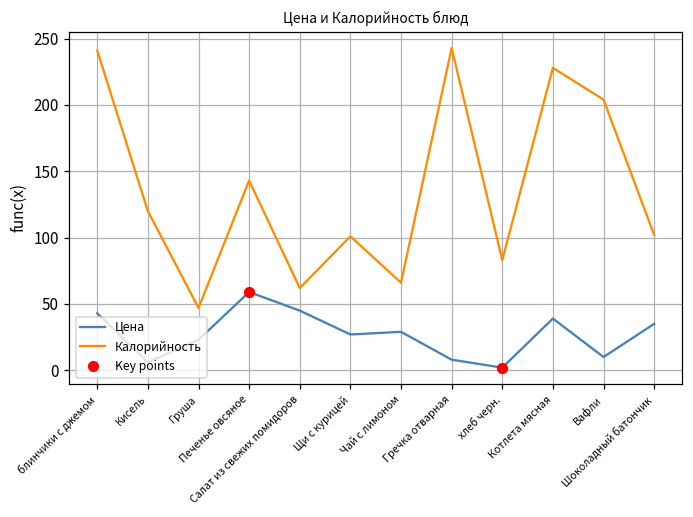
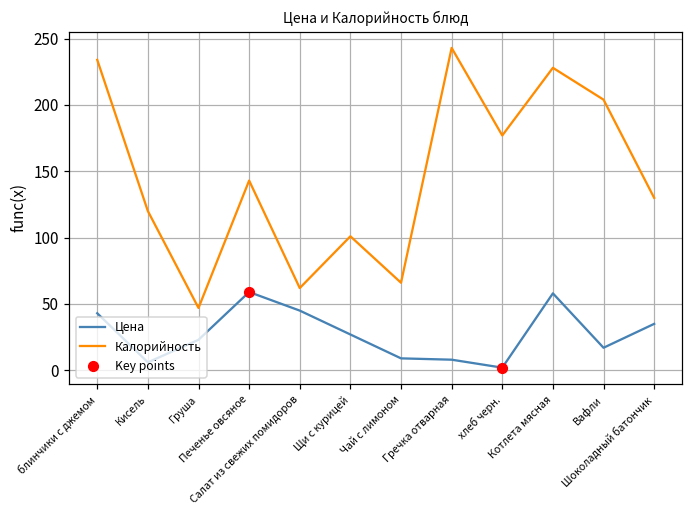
  {
    "Цена": {
      "блинчики с джемом": 43,
      "Салат из свежих помидоров": 45,
      "Щи с курицей": 27,
-     "Чай с лимоном": 29,
+     "Чай с лимоном": 9,
      "Гречка отварная": 8,
-     "Котлета мясная": 39,
-     "Вафли": 10,
+     "Котлета мясная": 58,
+     "Вафли": 17,
      "Шоколадный батончик": 35
    },
    "Калорийность": {
-     "блинчики с джемом": 241,
+     "блинчики с джемом": 234,
      "Кисель": 120,
      "Груша": 47,
      "Печенье овсяное": 143,
      "Салат из свежих помидоров": 62,
      "Щи с курицей": 101,
      "Чай с лимоном": 66,
      "Гречка отварная": 243,
-     "хлеб черн.": 83,
+     "хлеб черн.": 177,
      "Котлета мясная": 228,
      "Вафли": 204,
-     "Шоколадный батончик": 102
+     "Шоколадный батончик": 130
    }
  }
